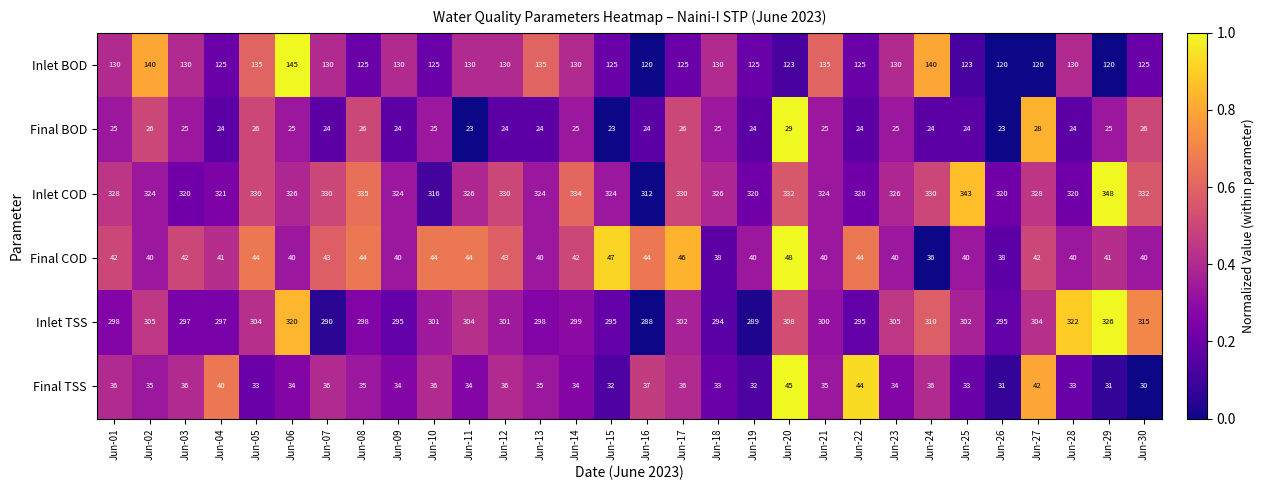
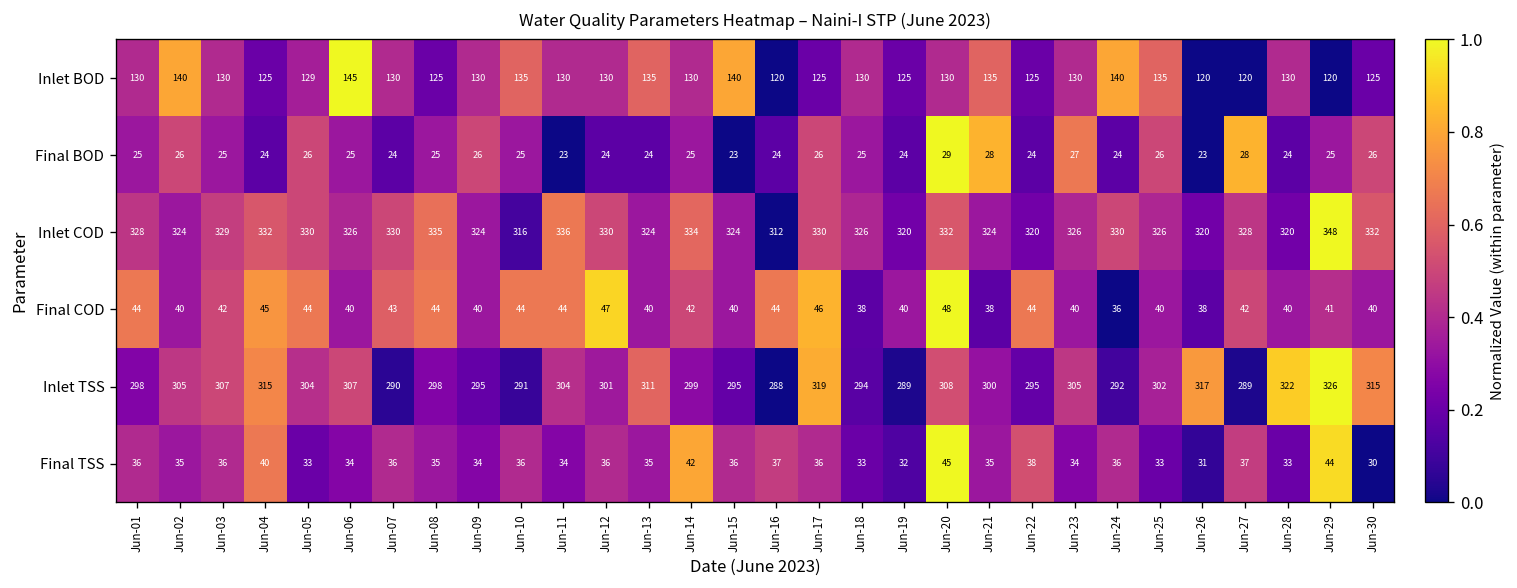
  {
    "Inlet BOD": {
      "Jun-01": 130,
      "Jun-02": 140,
      "Jun-03": 130,
      "Jun-04": 125,
-     "Jun-05": 135,
+     "Jun-05": 129,
      "Jun-06": 145,
      "Jun-07": 130,
      "Jun-08": 125,
      "Jun-09": 130,
-     "Jun-10": 125,
+     "Jun-10": 135,
      "Jun-11": 130,
      "Jun-12": 130,
      "Jun-13": 135,
      "Jun-14": 130,
-     "Jun-15": 125,
+     "Jun-15": 140,
      "Jun-16": 120,
      "Jun-17": 125,
      "Jun-18": 130,
      "Jun-19": 125,
-     "Jun-20": 123,
+     "Jun-20": 130,
      "Jun-21": 135,
      "Jun-22": 125,
      "Jun-23": 130,
      "Jun-24": 140,
-     "Jun-25": 123,
+     "Jun-25": 135,
      "Jun-26": 120,
      "Jun-27": 120,
      "Jun-28": 130,
      "Jun-29": 120,
      "Jun-30": 125
    },
    "Final BOD": {
      "Jun-01": 25,
      "Jun-02": 26,
      "Jun-03": 25,
      "Jun-04": 24,
      "Jun-05": 26,
      "Jun-06": 25,
      "Jun-07": 24,
-     "Jun-08": 26,
-     "Jun-09": 24,
+     "Jun-08": 25,
+     "Jun-09": 26,
      "Jun-10": 25,
      "Jun-11": 23,
      "Jun-12": 24,
      "Jun-13": 24,
      "Jun-14": 25,
      "Jun-15": 23,
      "Jun-16": 24,
      "Jun-17": 26,
      "Jun-18": 25,
      "Jun-19": 24,
      "Jun-20": 29,
-     "Jun-21": 25,
+     "Jun-21": 28,
      "Jun-22": 24,
-     "Jun-23": 25,
+     "Jun-23": 27,
      "Jun-24": 24,
-     "Jun-25": 24,
+     "Jun-25": 26,
      "Jun-26": 23,
      "Jun-27": 28,
      "Jun-28": 24,
      "Jun-29": 25,
      "Jun-30": 26
    },
    "Inlet COD": {
      "Jun-01": 328,
      "Jun-02": 324,
-     "Jun-03": 320,
-     "Jun-04": 321,
+     "Jun-03": 329,
+     "Jun-04": 332,
      "Jun-05": 330,
      "Jun-06": 326,
      "Jun-07": 330,
      "Jun-08": 335,
      "Jun-09": 324,
      "Jun-10": 316,
-     "Jun-11": 326,
+     "Jun-11": 336,
      "Jun-12": 330,
      "Jun-13": 324,
      "Jun-14": 334,
      "Jun-15": 324,
      "Jun-16": 312,
      "Jun-17": 330,
      "Jun-18": 326,
      "Jun-19": 320,
      "Jun-20": 332,
      "Jun-21": 324,
      "Jun-22": 320,
      "Jun-23": 326,
      "Jun-24": 330,
-     "Jun-25": 343,
+     "Jun-25": 326,
      "Jun-26": 320,
      "Jun-27": 328,
      "Jun-28": 320,
      "Jun-29": 348,
      "Jun-30": 332
    },
    "Final COD": {
-     "Jun-01": 42,
+     "Jun-01": 44,
      "Jun-02": 40,
      "Jun-03": 42,
-     "Jun-04": 41,
+     "Jun-04": 45,
      "Jun-05": 44,
      "Jun-06": 40,
      "Jun-07": 43,
      "Jun-08": 44,
      "Jun-09": 40,
      "Jun-10": 44,
      "Jun-11": 44,
-     "Jun-12": 43,
+     "Jun-12": 47,
      "Jun-13": 40,
      "Jun-14": 42,
-     "Jun-15": 47,
+     "Jun-15": 40,
      "Jun-16": 44,
      "Jun-17": 46,
      "Jun-18": 38,
      "Jun-19": 40,
      "Jun-20": 48,
-     "Jun-21": 40,
+     "Jun-21": 38,
      "Jun-22": 44,
      "Jun-23": 40,
      "Jun-24": 36,
      "Jun-25": 40,
      "Jun-26": 38,
      "Jun-27": 42,
      "Jun-28": 40,
      "Jun-29": 41,
      "Jun-30": 40
    },
    "Inlet TSS": {
      "Jun-01": 298,
      "Jun-02": 305,
-     "Jun-03": 297,
-     "Jun-04": 297,
+     "Jun-03": 307,
+     "Jun-04": 315,
      "Jun-05": 304,
-     "Jun-06": 320,
+     "Jun-06": 307,
      "Jun-07": 290,
      "Jun-08": 298,
      "Jun-09": 295,
-     "Jun-10": 301,
+     "Jun-10": 291,
      "Jun-11": 304,
      "Jun-12": 301,
-     "Jun-13": 298,
+     "Jun-13": 311,
      "Jun-14": 299,
      "Jun-15": 295,
      "Jun-16": 288,
-     "Jun-17": 302,
+     "Jun-17": 319,
      "Jun-18": 294,
      "Jun-19": 289,
      "Jun-20": 308,
      "Jun-21": 300,
      "Jun-22": 295,
      "Jun-23": 305,
-     "Jun-24": 310,
+     "Jun-24": 292,
      "Jun-25": 302,
-     "Jun-26": 295,
-     "Jun-27": 304,
+     "Jun-26": 317,
+     "Jun-27": 289,
      "Jun-28": 322,
      "Jun-29": 326,
      "Jun-30": 315
    },
    "Final TSS": {
      "Jun-01": 36,
      "Jun-02": 35,
      "Jun-03": 36,
      "Jun-04": 40,
      "Jun-05": 33,
      "Jun-06": 34,
      "Jun-07": 36,
      "Jun-08": 35,
      "Jun-09": 34,
      "Jun-10": 36,
      "Jun-11": 34,
      "Jun-12": 36,
      "Jun-13": 35,
-     "Jun-14": 34,
-     "Jun-15": 32,
+     "Jun-14": 42,
+     "Jun-15": 36,
      "Jun-16": 37,
      "Jun-17": 36,
      "Jun-18": 33,
      "Jun-19": 32,
      "Jun-20": 45,
      "Jun-21": 35,
-     "Jun-22": 44,
+     "Jun-22": 38,
      "Jun-23": 34,
      "Jun-24": 36,
      "Jun-25": 33,
      "Jun-26": 31,
-     "Jun-27": 42,
+     "Jun-27": 37,
      "Jun-28": 33,
-     "Jun-29": 31,
+     "Jun-29": 44,
      "Jun-30": 30
    }
  }
